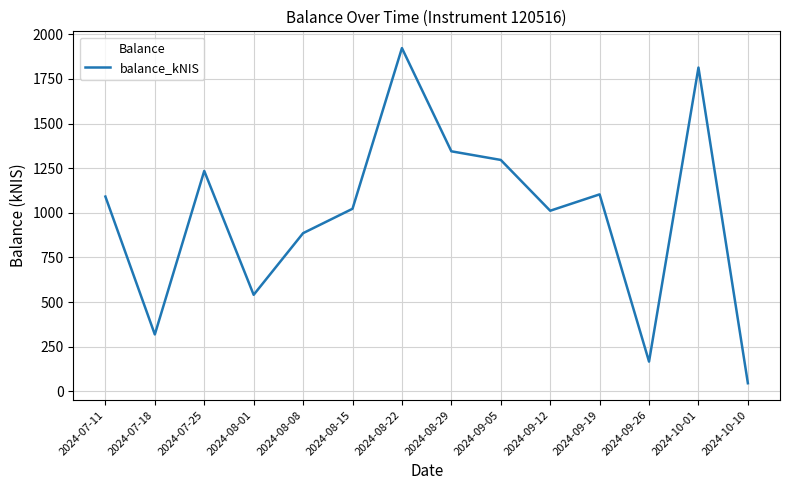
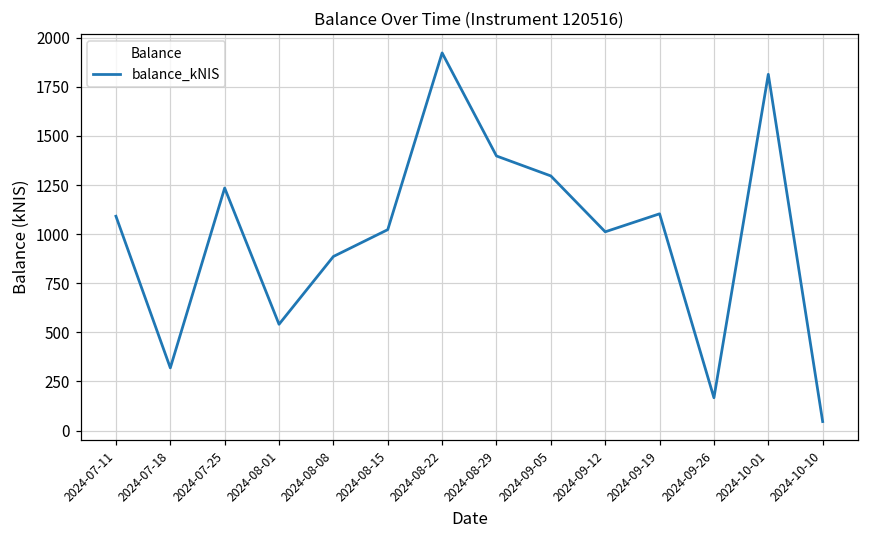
  {
    "2024-07-11": 1090,
    "2024-07-18": 320,
    "2024-07-25": 1230,
    "2024-08-01": 540,
    "2024-08-08": 890,
    "2024-08-15": 1020,
    "2024-08-22": 1920,
-   "2024-08-29": 1340,
+   "2024-08-29": 1400,
    "2024-09-05": 1300,
    "2024-09-12": 1010,
    "2024-09-19": 1100,
    "2024-09-26": 170,
    "2024-10-01": 1810,
    "2024-10-10": 50
  }
